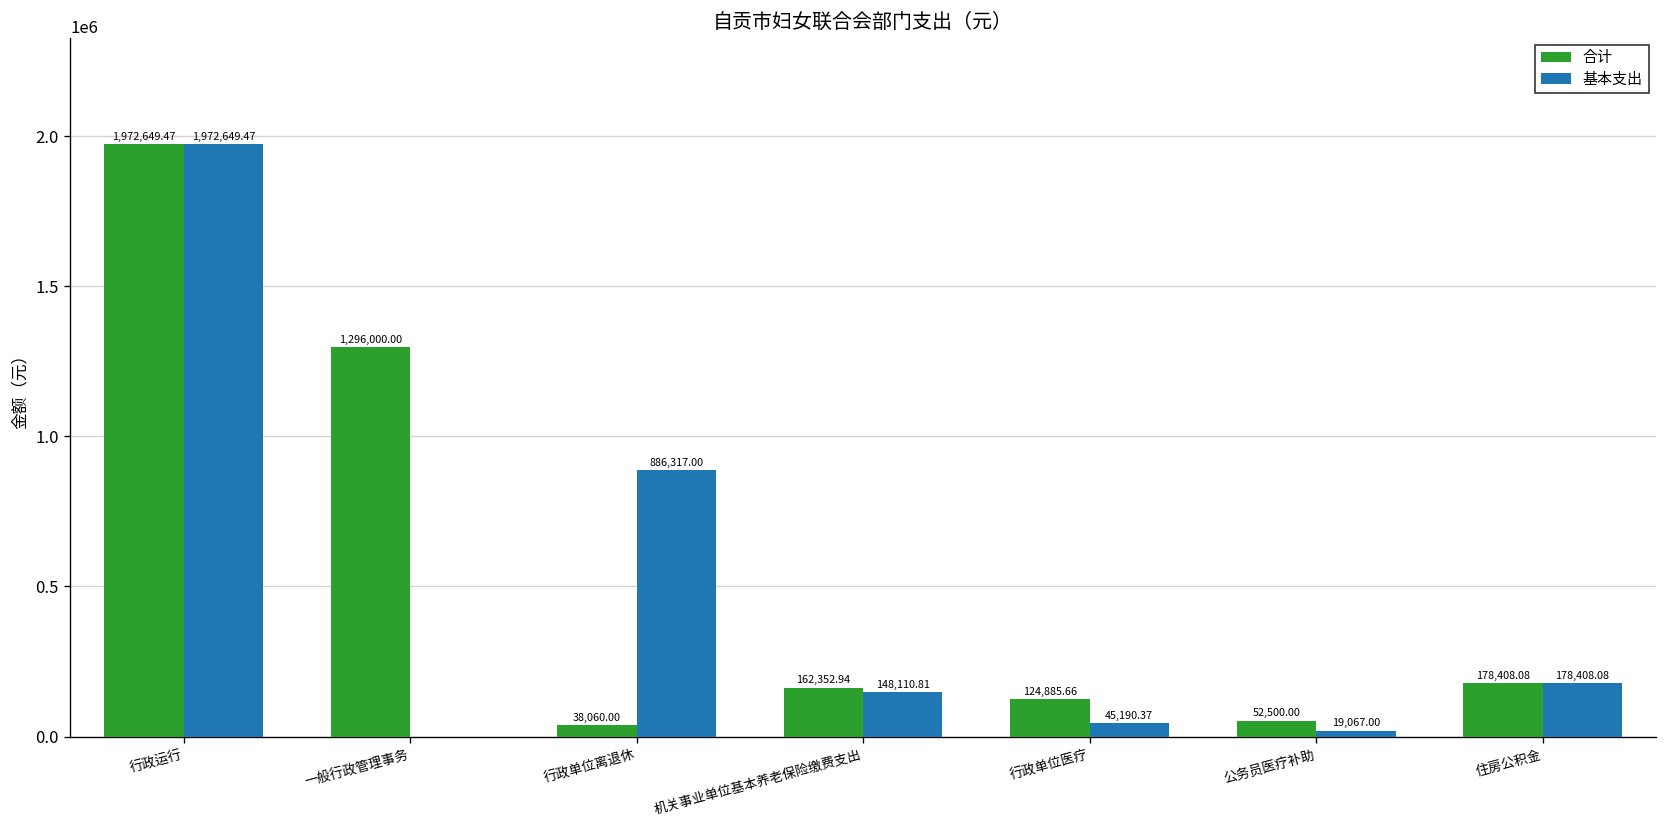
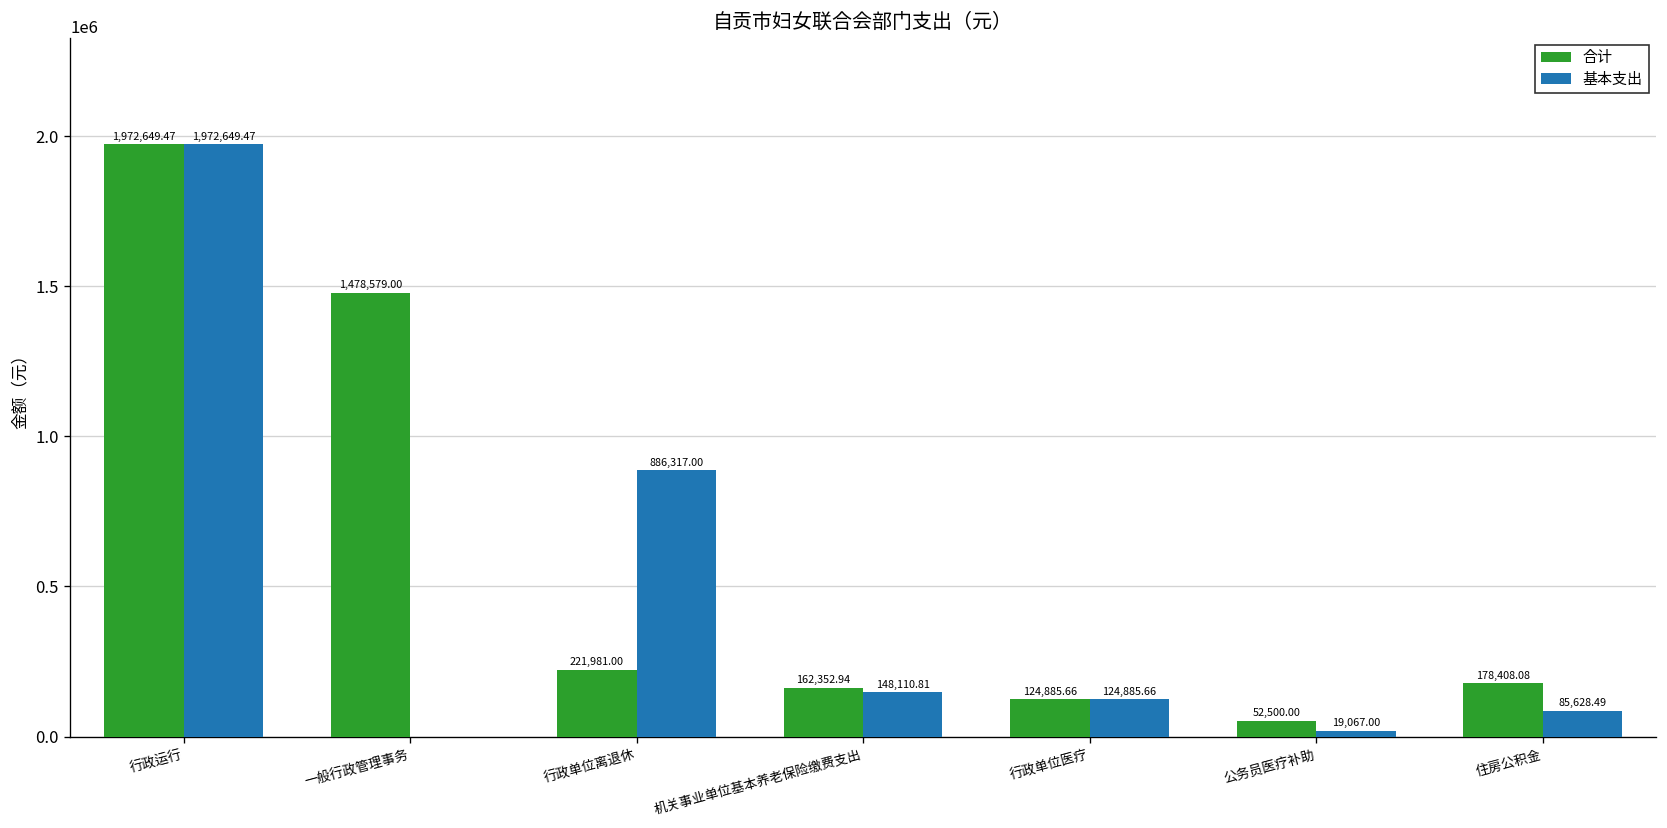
  {
    "合计": {
      "行政运行": "1,972,649.47",
-     "一般行政管理事务": "1,296,000.00",
-     "行政单位离退休": "38,060.00",
+     "一般行政管理事务": "1,478,579.00",
+     "行政单位离退休": "221,981.00",
      "机关事业单位基本养老保险缴费支出": "162,352.94",
      "行政单位医疗": "124,885.66",
      "公务员医疗补助": "52,500.00",
      "住房公积金": "178,408.08"
    },
    "基本支出": {
      "行政运行": "1,972,649.47",
      "行政单位离退休": "886,317.00",
      "机关事业单位基本养老保险缴费支出": "148,110.81",
-     "行政单位医疗": "45,190.37",
+     "行政单位医疗": "124,885.66",
      "公务员医疗补助": "19,067.00",
-     "住房公积金": "178,408.08"
+     "住房公积金": "85,628.49"
    }
  }
